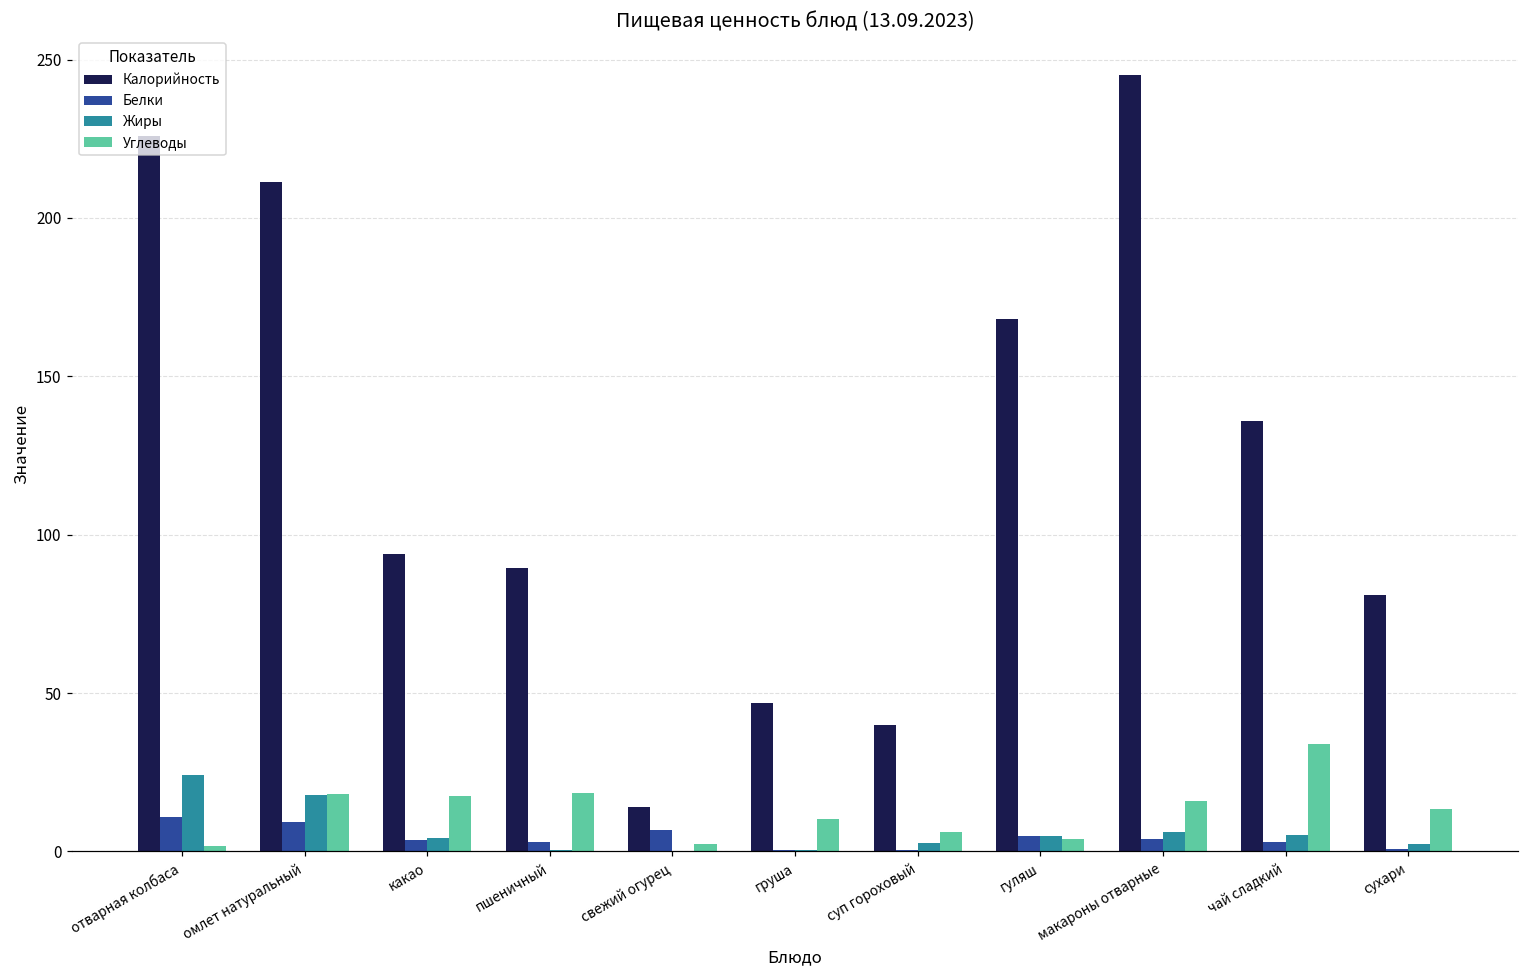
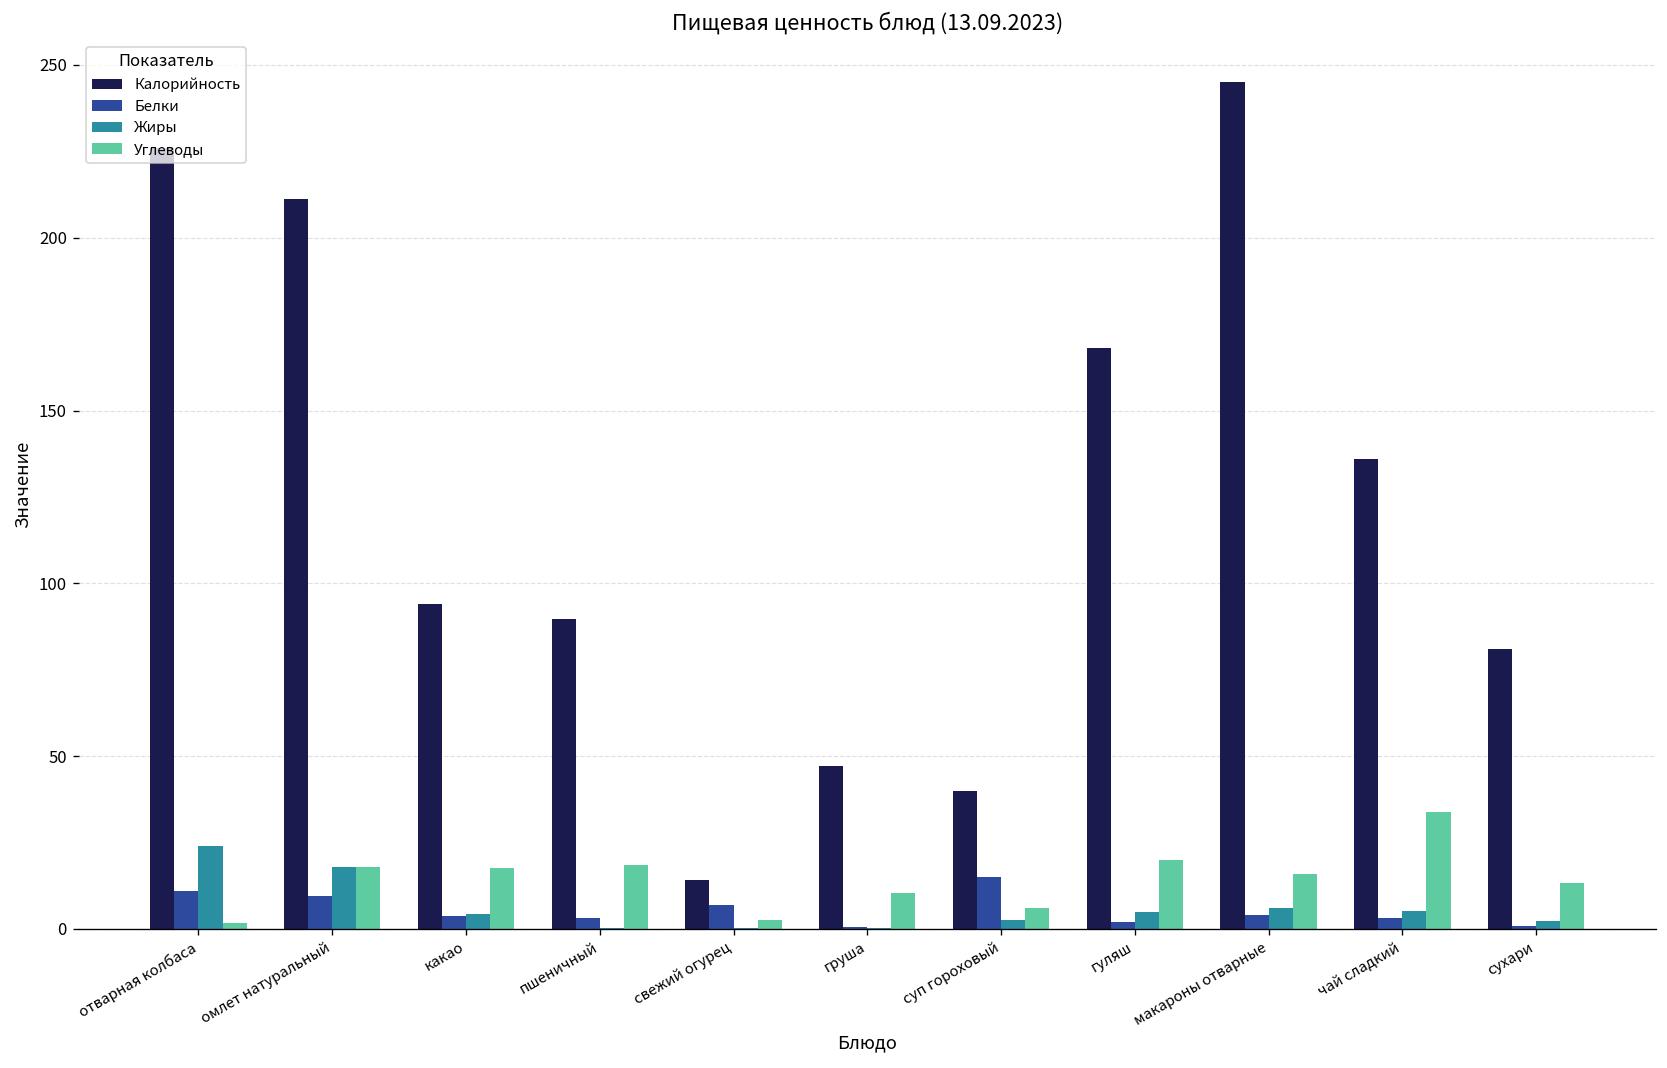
  {
    "Калорийность": {
      "омлет натуральный": 211,
      "какао": 94,
      "пшеничный": 90,
      "свежий огурец": 14,
      "груша": 47,
      "суп гороховый": 40,
      "гуляш": 168,
      "макароны отварные": 245,
      "чай сладкий": 136,
      "сухари": 81
    },
    "Белки": {
      "отварная колбаса": 11,
      "омлет натуральный": 9,
      "какао": 4,
      "пшеничный": 3,
      "свежий огурец": 7,
-     "суп гороховый": 1,
-     "гуляш": 5,
+     "суп гороховый": 15,
+     "гуляш": 2,
      "макароны отварные": 4,
      "чай сладкий": 3
    },
    "Жиры": {
      "отварная колбаса": 24,
      "омлет натуральный": 18,
      "какао": 4,
      "суп гороховый": 3,
      "гуляш": 5,
      "макароны отварные": 6,
      "чай сладкий": 5,
      "сухари": 2
    },
    "Углеводы": {
      "отварная колбаса": 2,
      "омлет натуральный": 18,
      "какао": 18,
      "пшеничный": 18,
      "свежий огурец": 3,
      "груша": 10,
      "суп гороховый": 6,
-     "гуляш": 4,
+     "гуляш": 20,
      "макароны отварные": 16,
      "чай сладкий": 34,
      "сухари": 13
    }
  }
